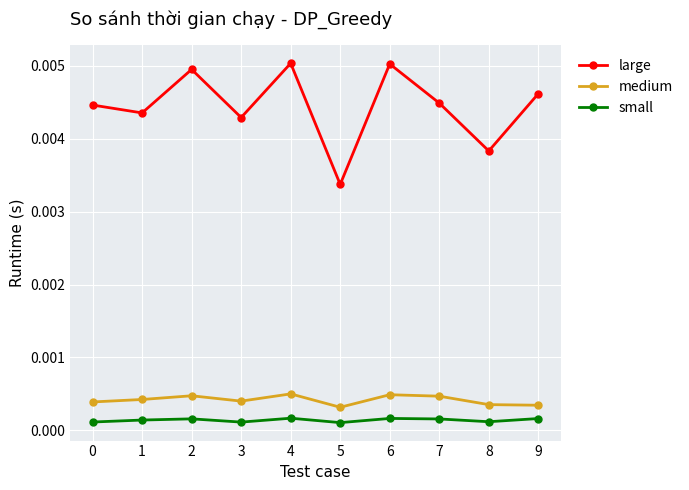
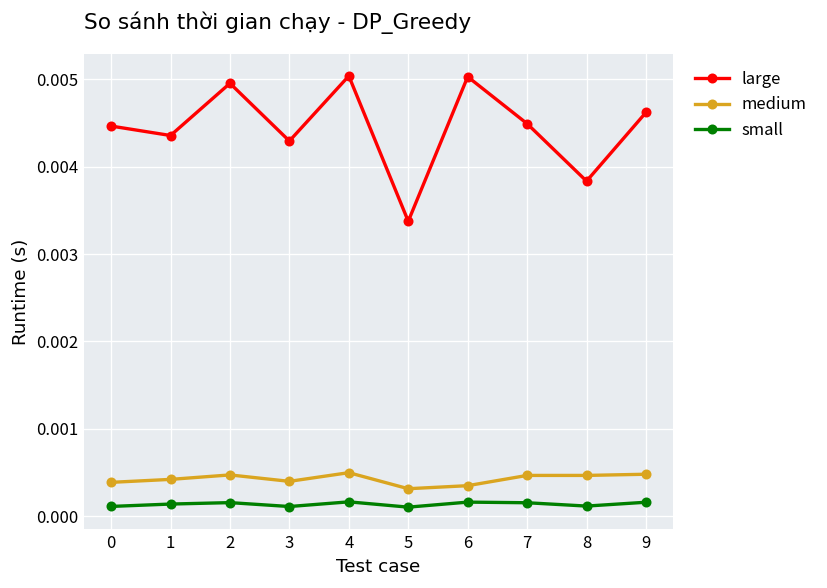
  {
    "large": {
      "0": 0.0045,
      "1": 0.0044,
      "2": 0.0050,
      "3": 0.0043,
      "4": 0.0050,
      "5": 0.0034,
      "6": 0.0050,
      "7": 0.0045,
      "8": 0.0038,
      "9": 0.0046
    },
    "medium": {
      "0": 0.0004,
      "1": 0.0004,
      "2": 0.0005,
      "3": 0.0004,
      "4": 0.0005,
      "5": 0.0003,
-     "6": 0.0005,
+     "6": 0.0004,
      "7": 0.0005,
-     "8": 0.0004,
-     "9": 0.0003
+     "8": 0.0005,
+     "9": 0.0005
    },
    "small": {
      "0": 0.0001,
      "1": 0.0001,
      "2": 0.0002,
      "3": 0.0001,
      "4": 0.0002,
      "5": 0.0001,
      "6": 0.0002,
      "7": 0.0002,
      "8": 0.0001,
      "9": 0.0002
    }
  }
